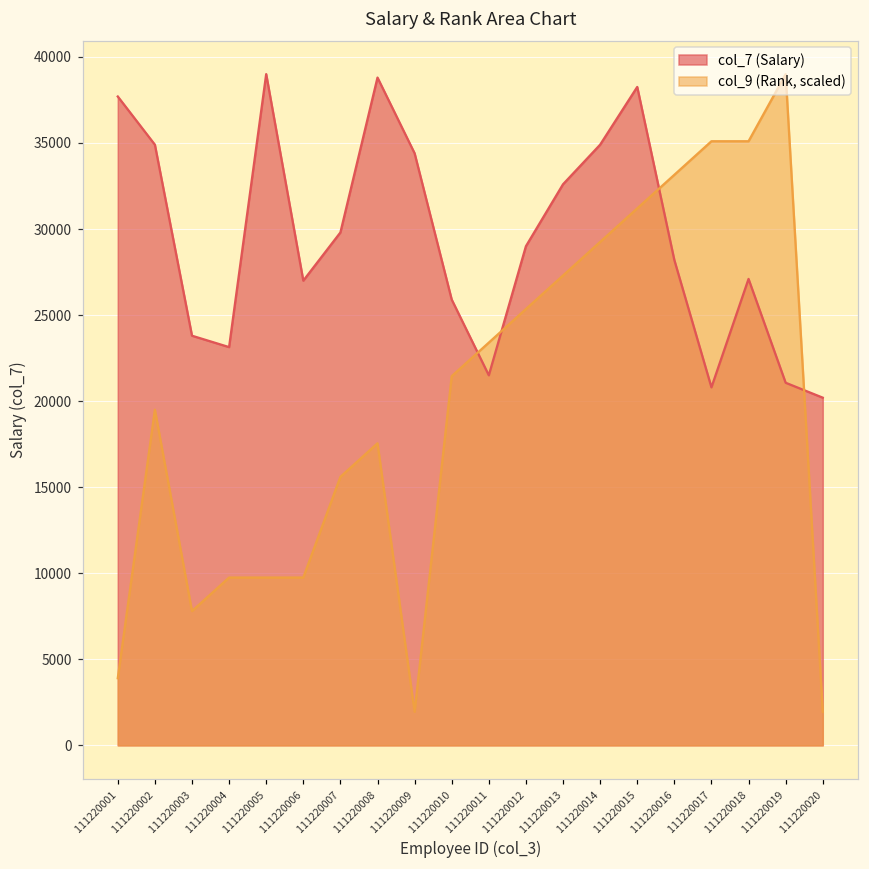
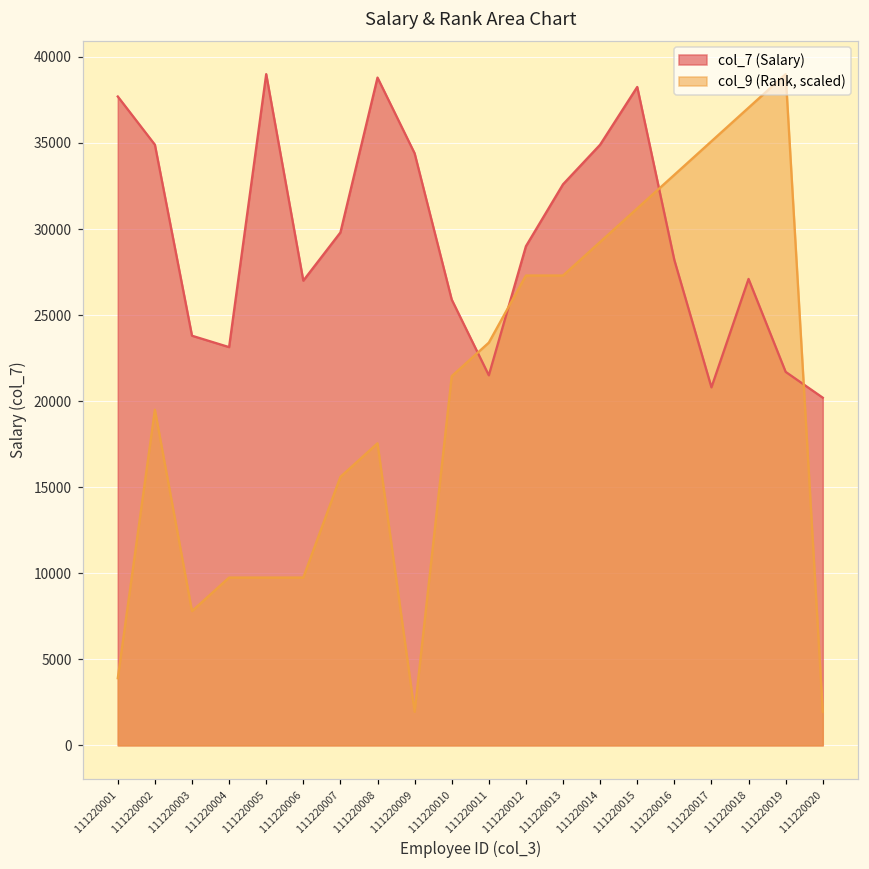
  {
    "col_7 (Salary)": {
      "111220001": 37700,
      "111220002": 34900,
      "111220003": 23800,
      "111220004": 23100,
      "111220005": 39000,
      "111220006": 27000,
      "111220007": 29800,
      "111220008": 38800,
      "111220009": 34400,
      "111220010": 25900,
      "111220011": 21500,
      "111220012": 29000,
      "111220013": 32600,
      "111220014": 34900,
      "111220015": 38300,
      "111220016": 28200,
      "111220017": 20800,
      "111220018": 27100,
-     "111220019": 21100,
+     "111220019": 21700,
      "111220020": 20200
    },
    "col_9 (Rank, scaled)": {
      "111220001": 3900,
      "111220002": 19500,
      "111220003": 7800,
      "111220004": 9800,
      "111220005": 9800,
      "111220006": 9800,
      "111220007": 15600,
      "111220008": 17600,
      "111220009": 2000,
      "111220010": 21500,
      "111220011": 23400,
-     "111220012": 25400,
+     "111220012": 27300,
      "111220013": 27300,
      "111220014": 29300,
      "111220015": 31200,
      "111220016": 33200,
      "111220017": 35100,
-     "111220018": 35100,
+     "111220018": 37100,
      "111220020": 2000
    }
  }
